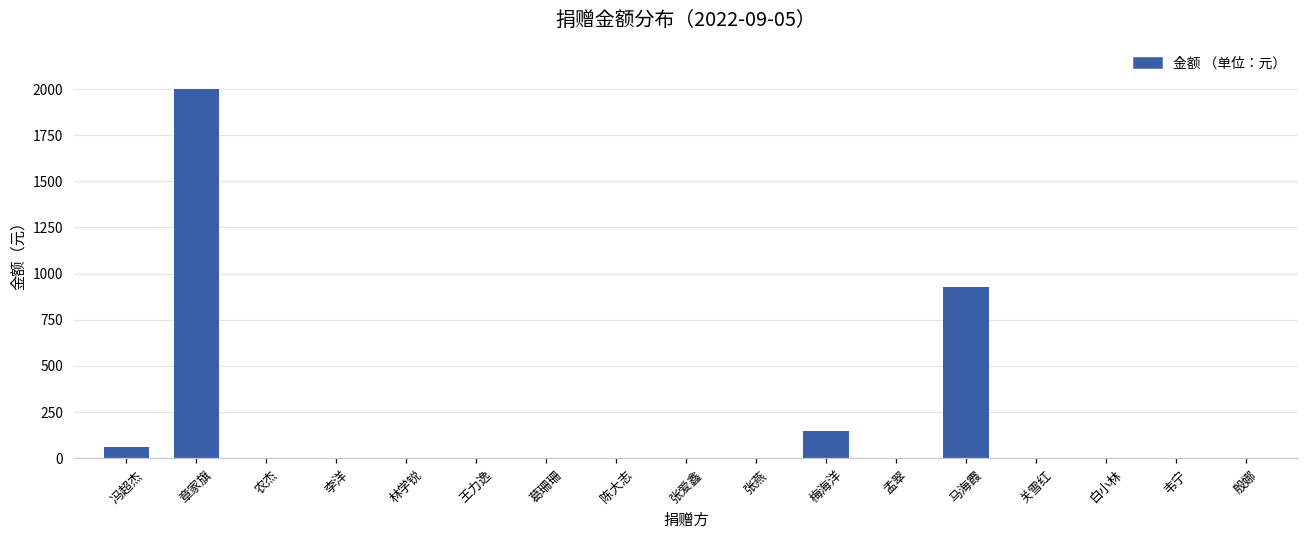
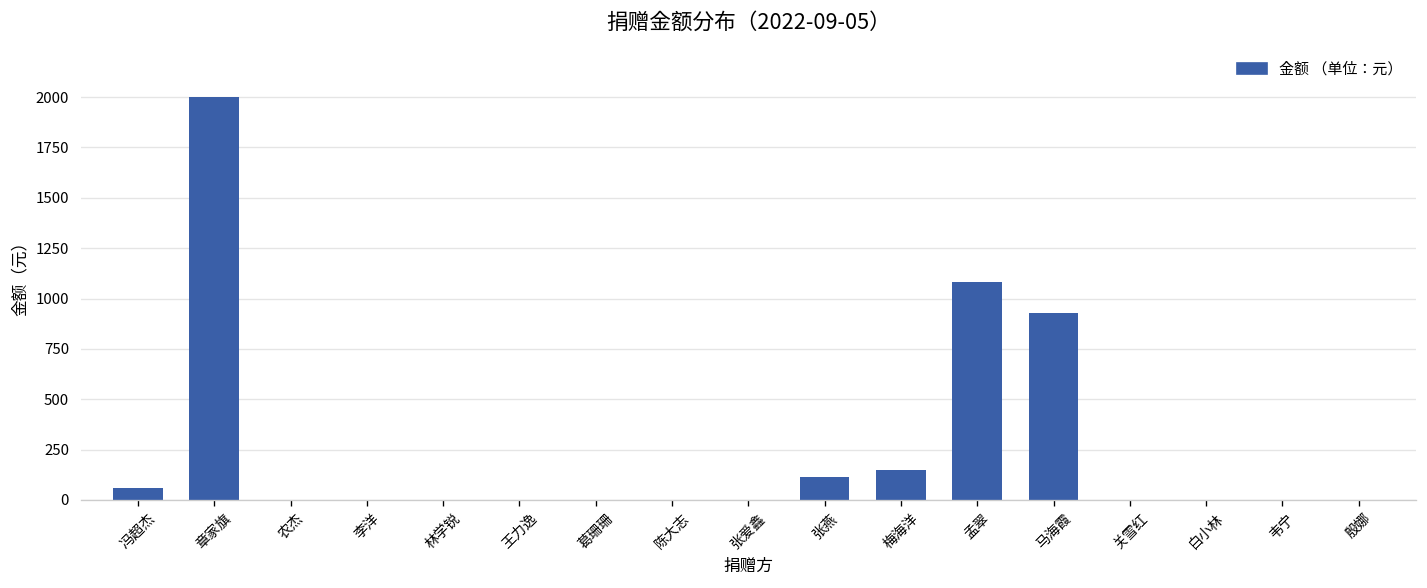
  {
    "冯超杰": 60,
    "章家旗": 2000,
-   "张燕": 0,
+   "张燕": 110,
    "梅海洋": 150,
-   "孟翠": 0,
+   "孟翠": 1080,
    "马海霞": 930
  }
